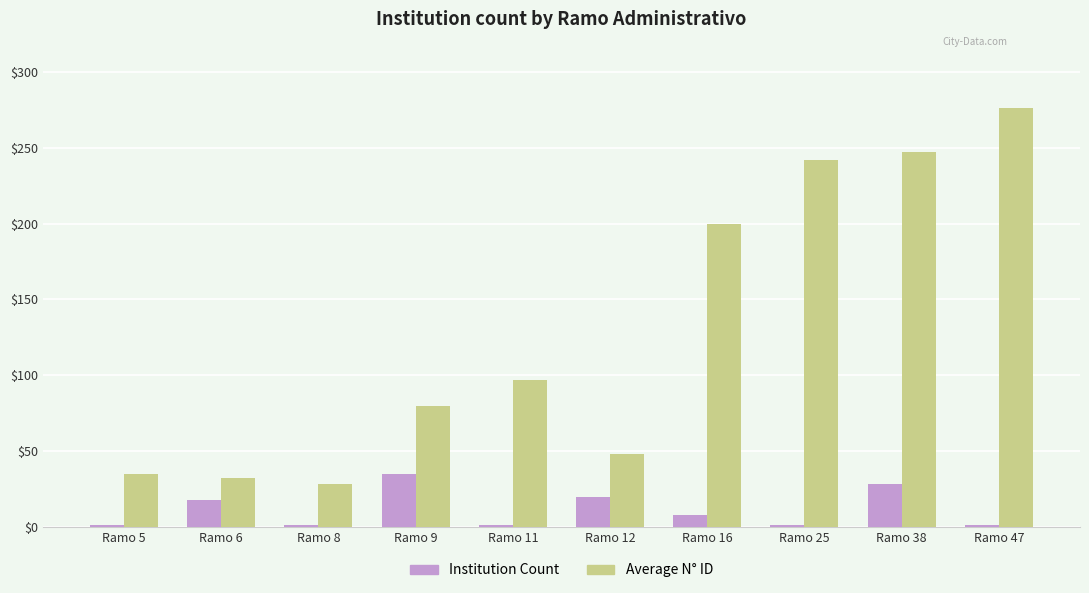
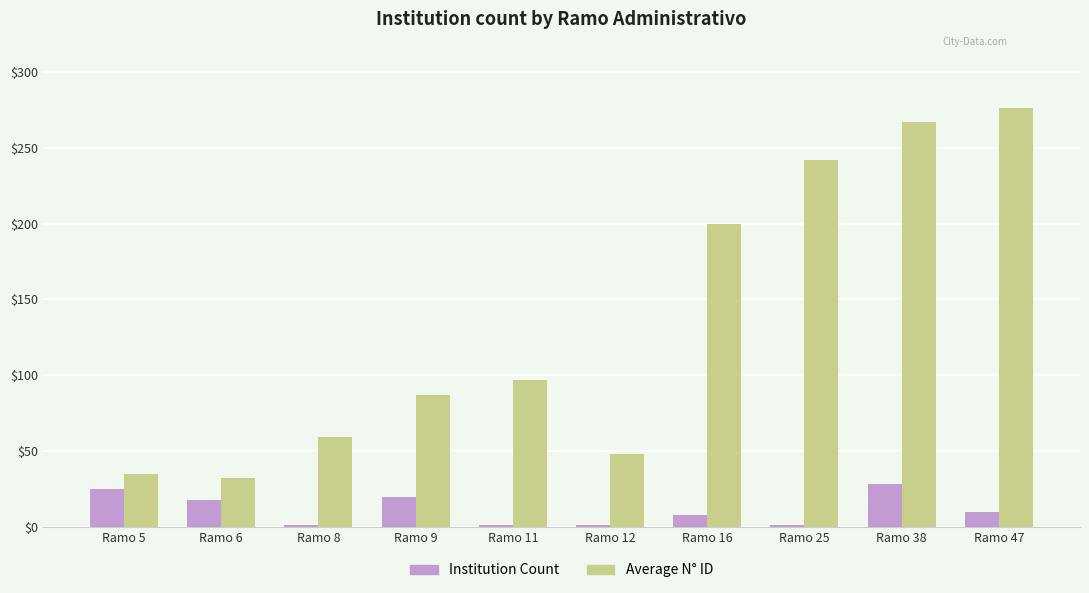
  {
    "Institution Count": {
-     "Ramo 5": "$1",
+     "Ramo 5": "$25",
      "Ramo 6": "$18",
-     "Ramo 9": "$35",
-     "Ramo 12": "$20",
+     "Ramo 9": "$20",
+     "Ramo 12": "$1",
      "Ramo 16": "$8",
      "Ramo 38": "$28",
-     "Ramo 47": "$1"
+     "Ramo 47": "$10"
    },
    "Average N° ID": {
      "Ramo 5": "$35",
      "Ramo 6": "$32",
-     "Ramo 8": "$28",
-     "Ramo 9": "$80",
+     "Ramo 8": "$59",
+     "Ramo 9": "$87",
      "Ramo 11": "$97",
      "Ramo 12": "$48",
      "Ramo 16": "$200",
      "Ramo 25": "$242",
-     "Ramo 38": "$247",
+     "Ramo 38": "$267",
      "Ramo 47": "$276"
    }
  }
